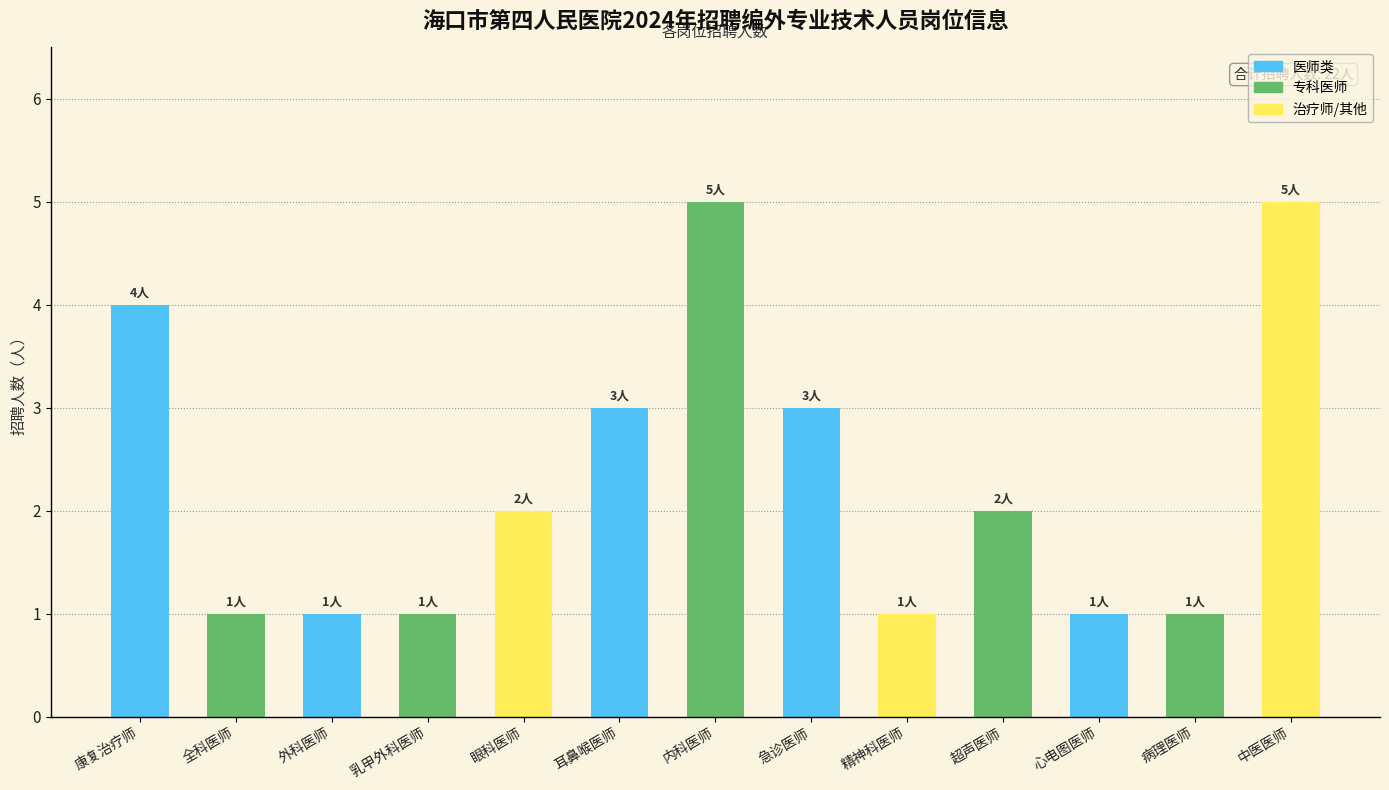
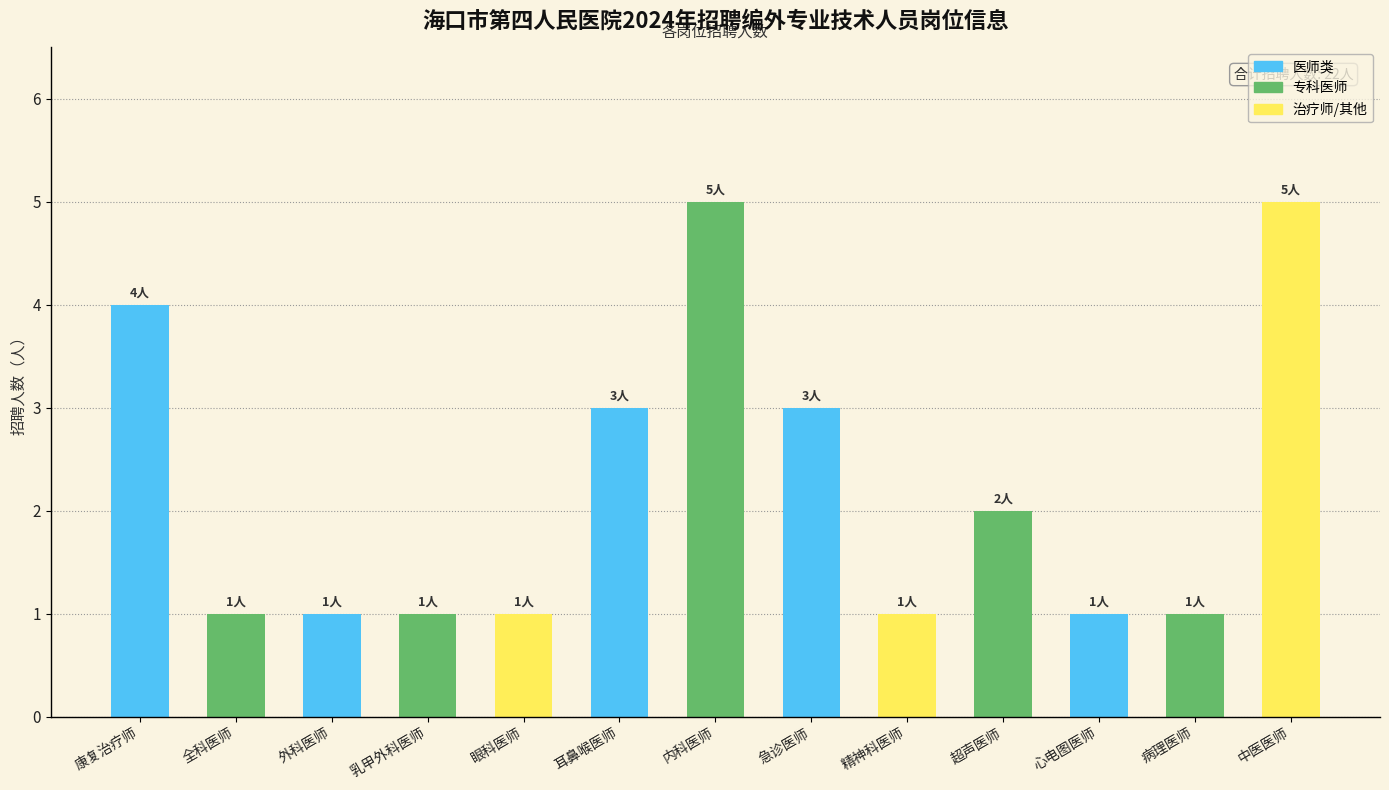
  {
    "康复治疗师": "4人",
    "全科医师": "1人",
    "外科医师": "1人",
    "乳甲外科医师": "1人",
-   "眼科医师": "2人",
+   "眼科医师": "1人",
    "耳鼻喉医师": "3人",
    "内科医师": "5人",
    "急诊医师": "3人",
    "精神科医师": "1人",
    "超声医师": "2人",
    "心电图医师": "1人",
    "病理医师": "1人",
    "中医医师": "5人"
  }
